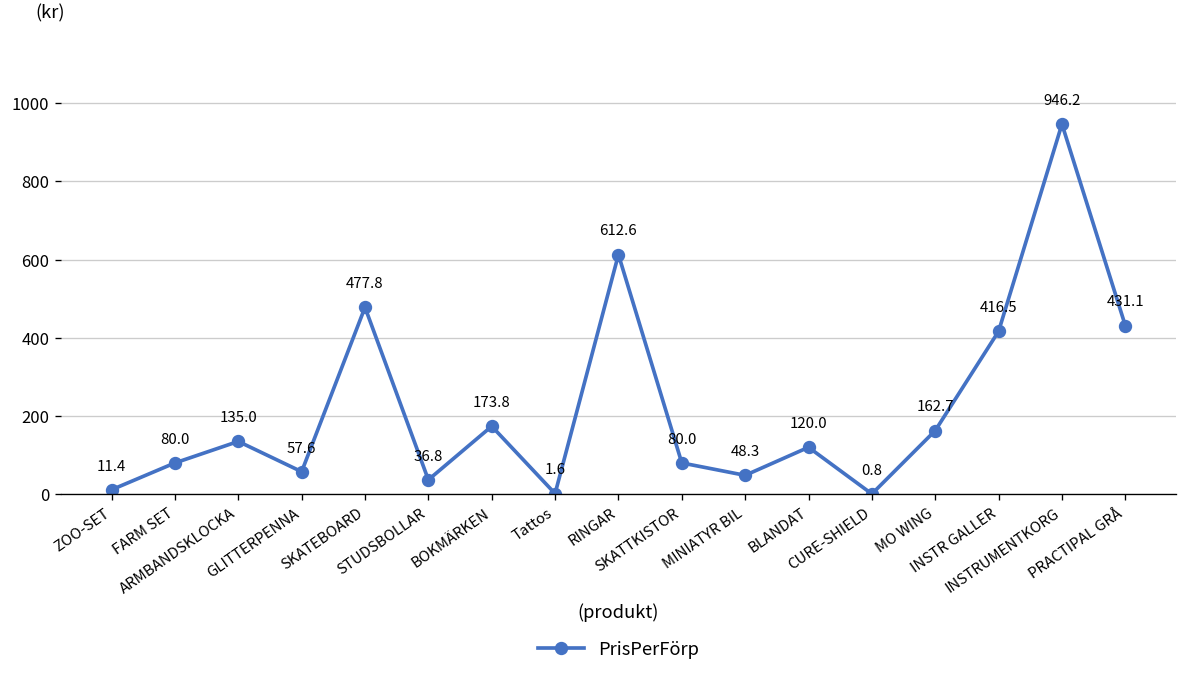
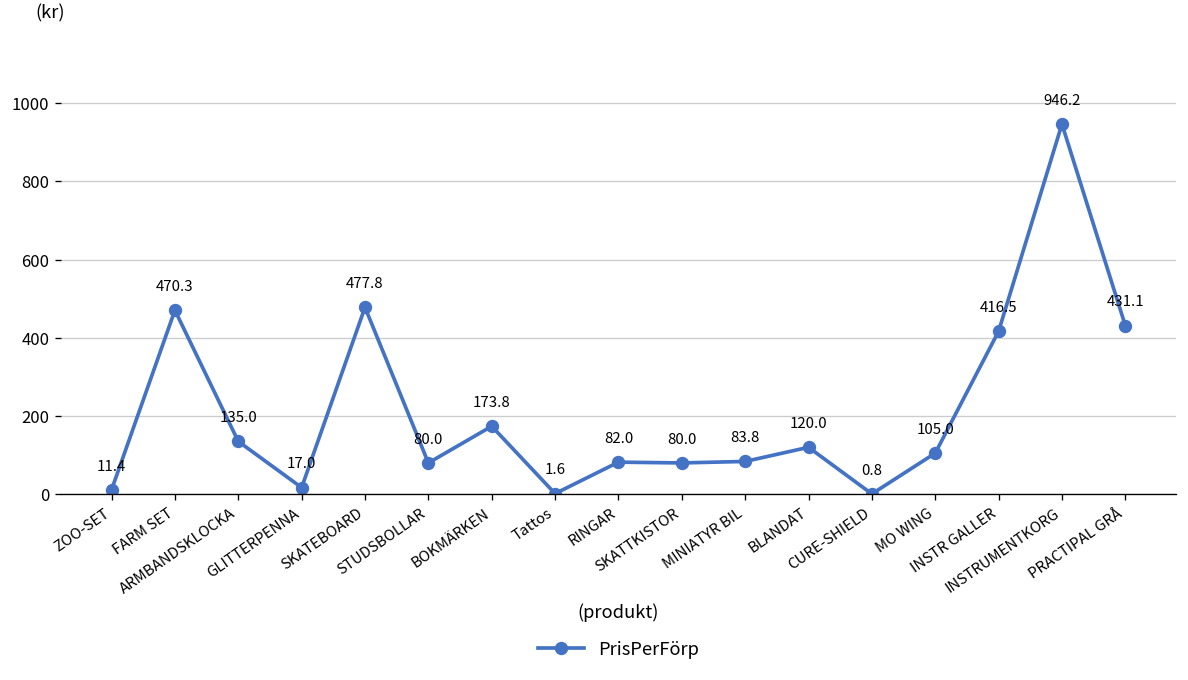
  {
    "ZOO-SET": 11.4,
-   "FARM SET": 80.0,
+   "FARM SET": 470.3,
    "ARMBANDSKLOCKA": 135.0,
-   "GLITTERPENNA": 57.6,
+   "GLITTERPENNA": 17.0,
    "SKATEBOARD": 477.8,
-   "STUDSBOLLAR": 36.8,
+   "STUDSBOLLAR": 80.0,
    "BOKMÄRKEN": 173.8,
    "Tattos": 1.6,
-   "RINGAR": 612.6,
+   "RINGAR": 82.0,
    "SKATTKISTOR": 80.0,
-   "MINIATYR BIL": 48.3,
+   "MINIATYR BIL": 83.8,
    "BLANDAT": 120.0,
    "CURE-SHIELD": 0.8,
-   "MO WING": 162.7,
+   "MO WING": 105.0,
    "INSTR GALLER": 416.5,
    "INSTRUMENTKORG": 946.2,
    "PRACTIPAL GRÅ": 431.1
  }
